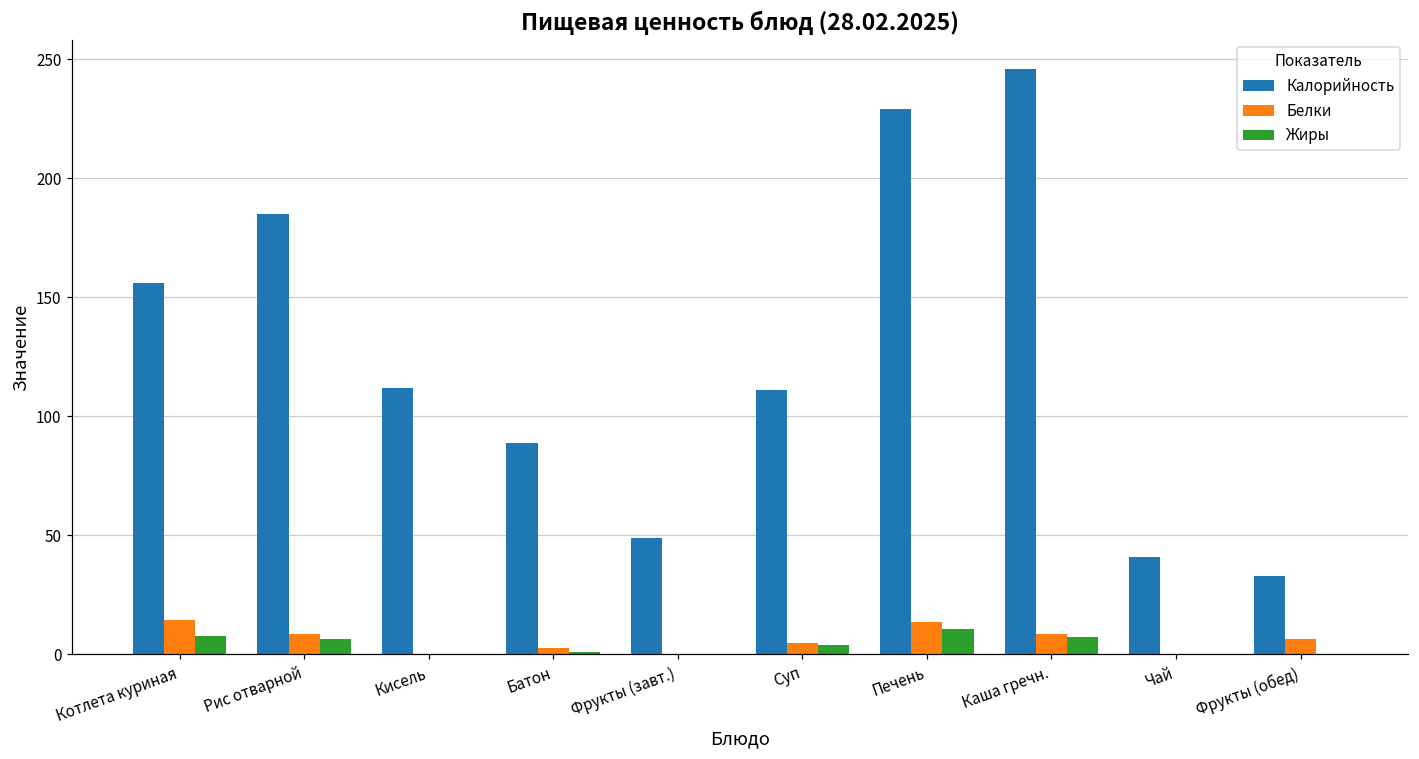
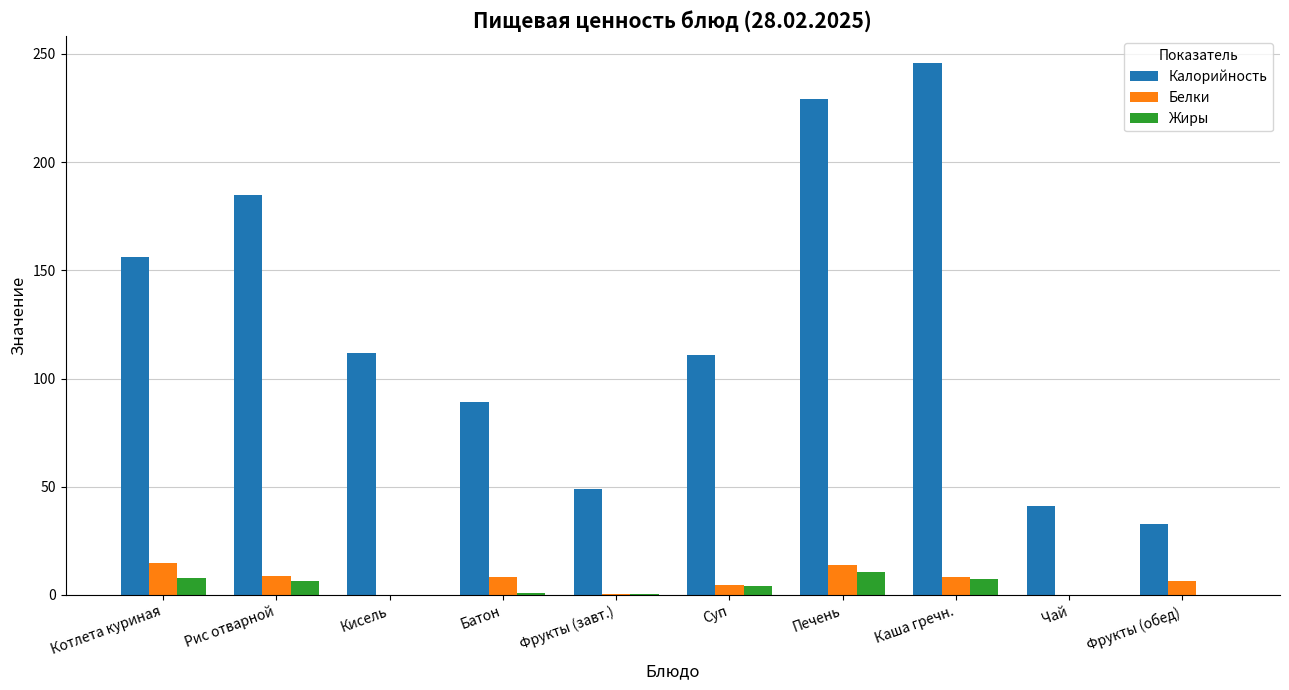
  {
    "Калорийность": {
      "Котлета куриная": 156,
      "Рис отварной": 185,
      "Кисель": 112,
      "Батон": 89,
      "Фрукты (завт.)": 49,
      "Суп": 111,
      "Печень": 229,
      "Каша гречн.": 246,
      "Чай": 41,
      "Фрукты (обед)": 33
    },
    "Белки": {
      "Котлета куриная": 15,
      "Рис отварной": 9,
      "Кисель": 0,
-     "Батон": 3,
+     "Батон": 8,
      "Суп": 5,
      "Печень": 14,
      "Каша гречн.": 9,
      "Фрукты (обед)": 6
    },
    "Жиры": {
      "Котлета куриная": 8,
      "Рис отварной": 6,
      "Кисель": 0,
      "Суп": 4,
      "Печень": 11,
      "Каша гречн.": 7
    }
  }
